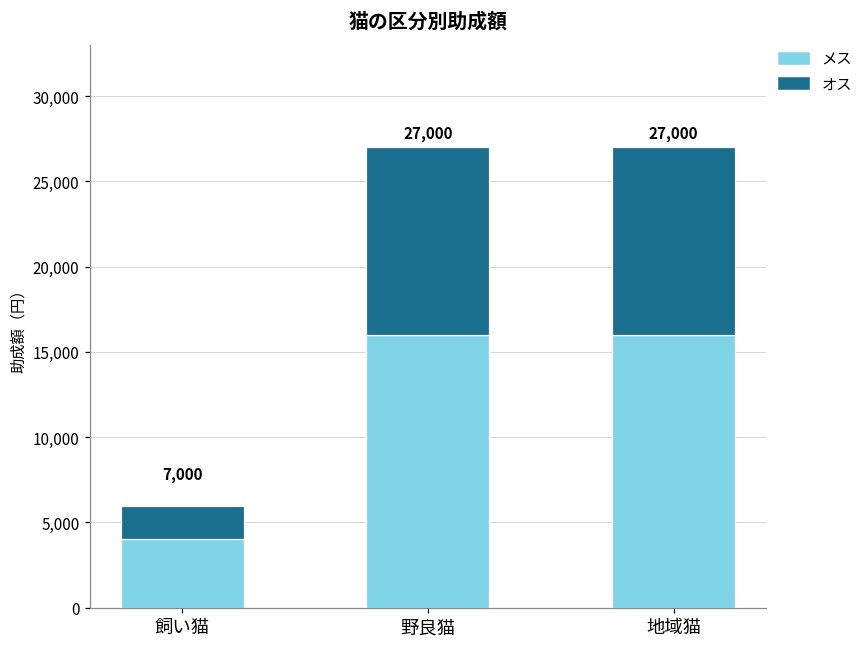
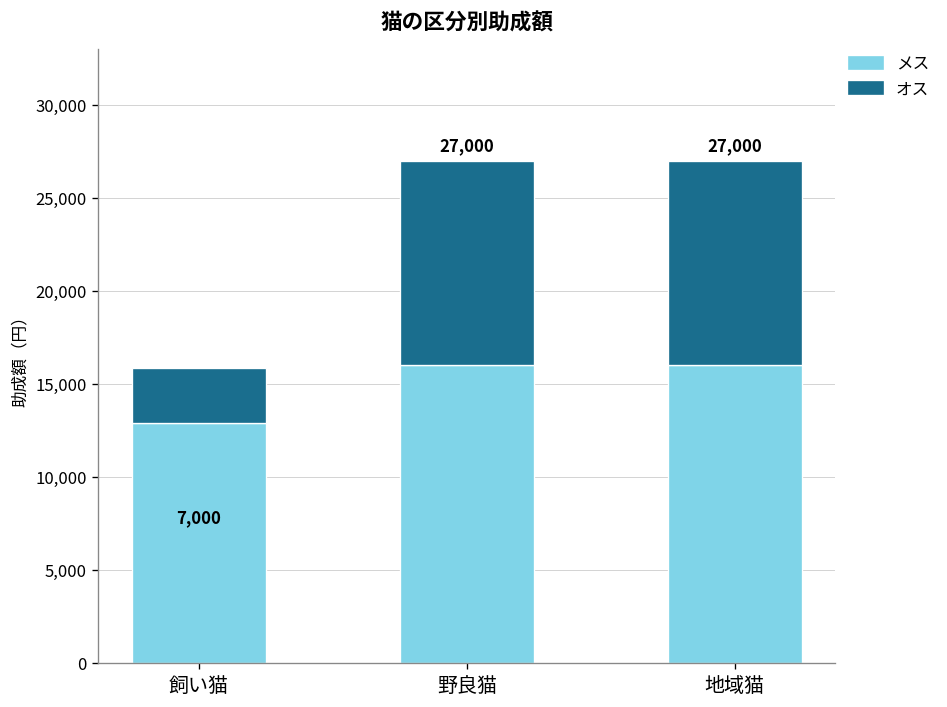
  {
    "メス": {
-     "飼い猫": "4,000",
+     "飼い猫": "12,900",
      "野良猫": "16,000",
      "地域猫": "16,000"
    },
    "オス": {
-     "飼い猫": "2,000"
+     "飼い猫": "3,000"
    }
  }
